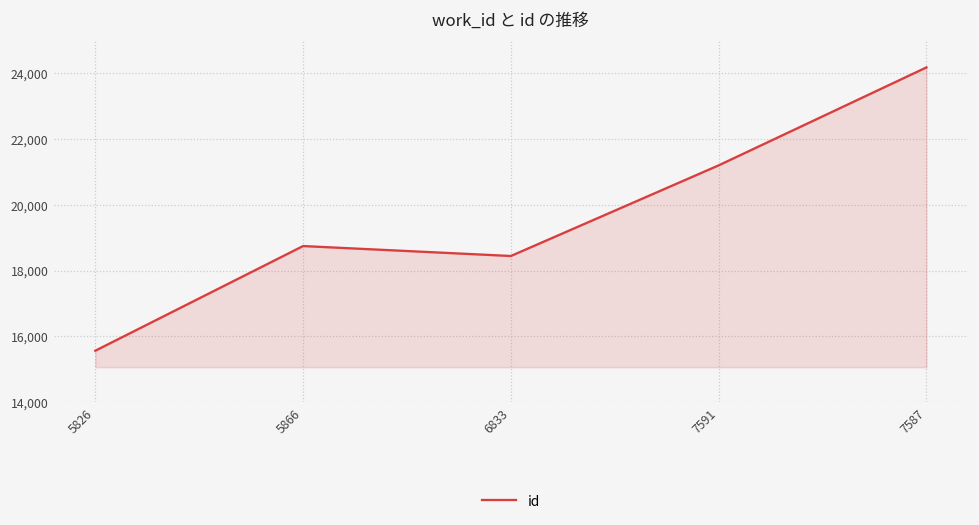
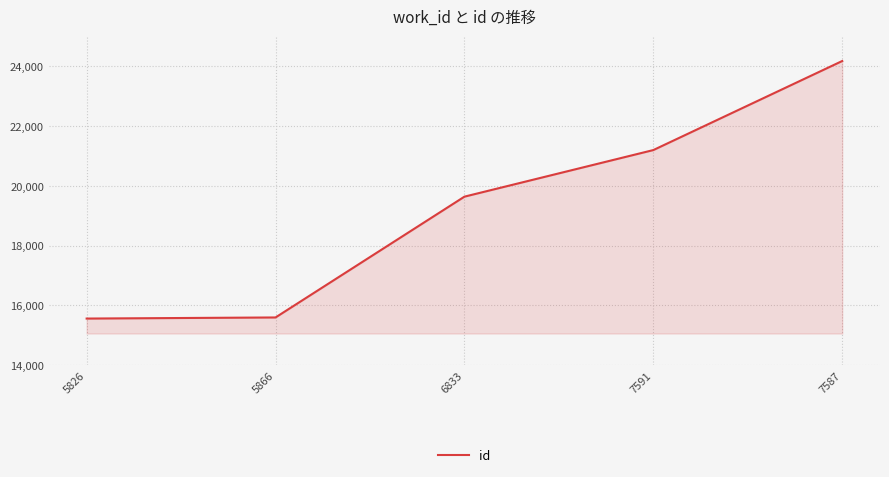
  {
    "5826": "15,600",
-   "5866": "18,700",
-   "6833": "18,400",
+   "5866": "15,600",
+   "6833": "19,600",
    "7591": "21,200",
    "7587": "24,200"
  }
